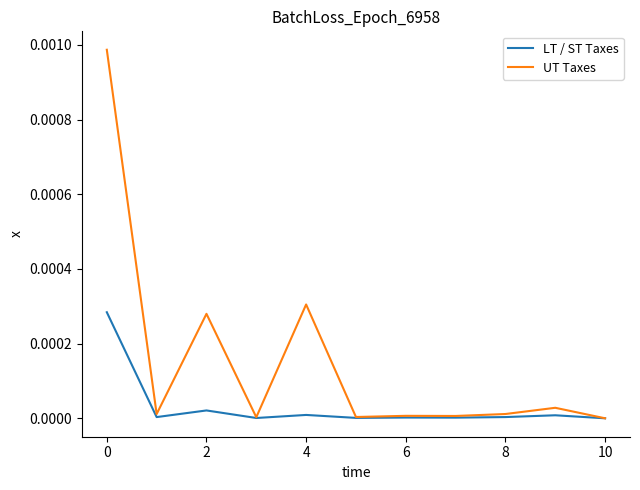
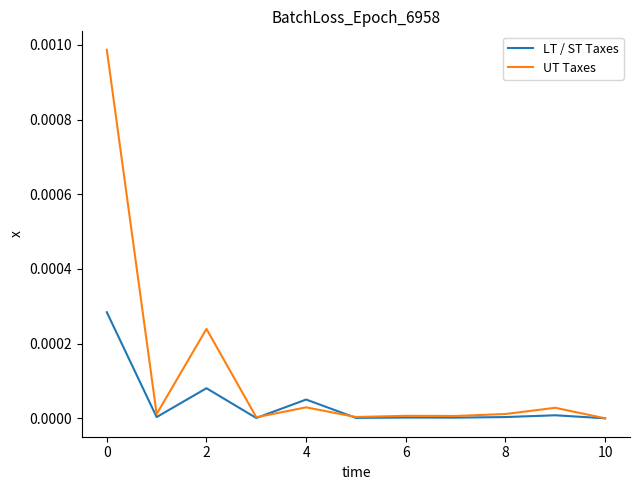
  {
    "LT / ST Taxes": {
      "0": 0.00028,
-     "2": 0.00002,
-     "4": 0.00001,
+     "2": 0.00008,
+     "4": 0.00005,
      "8": 0.00000
    },
    "UT Taxes": {
      "0": 0.00099,
-     "2": 0.00028,
-     "4": 0.00030,
+     "2": 0.00024,
+     "4": 0.00003,
      "8": 0.00001
    }
  }
